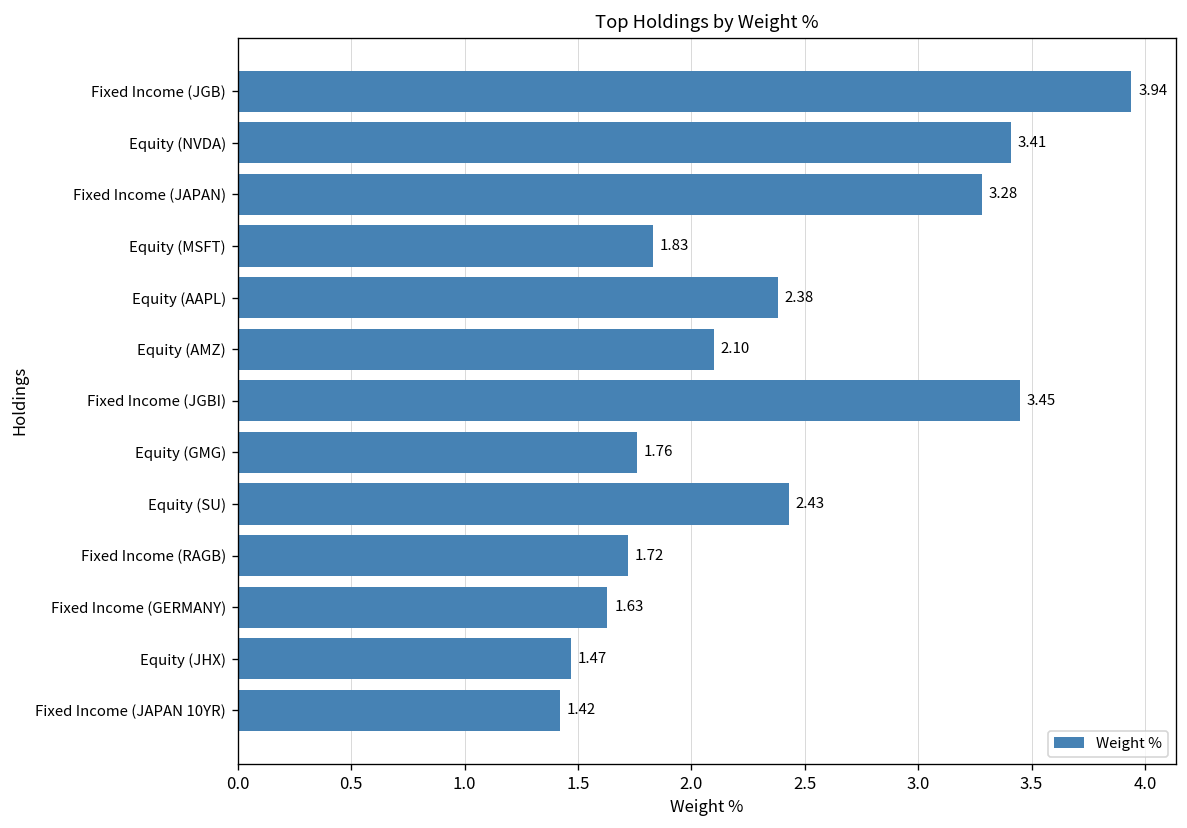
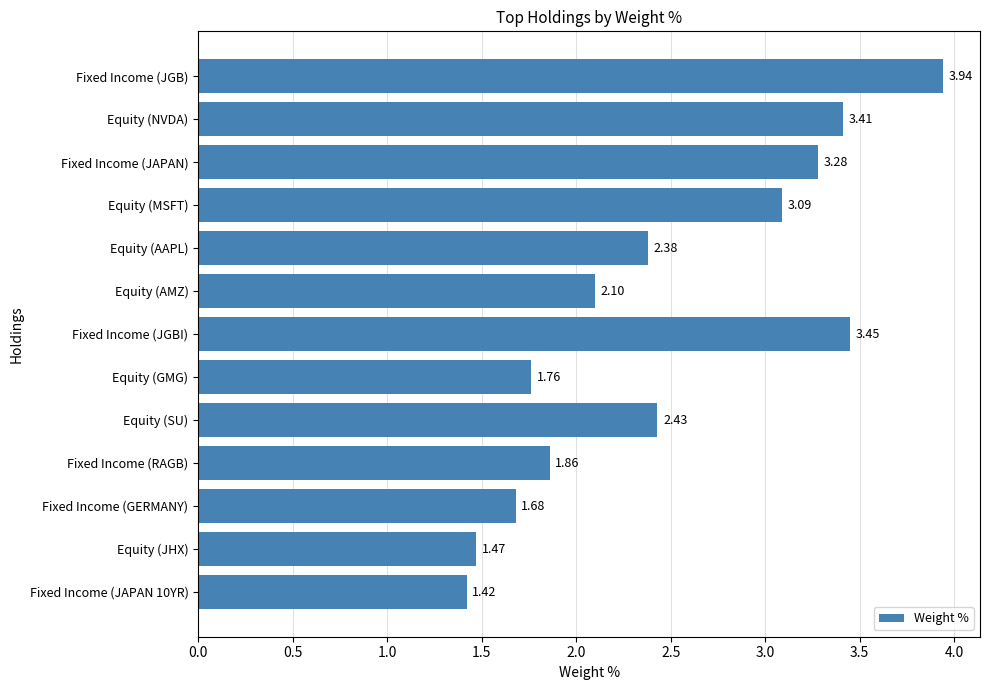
  {
    "Fixed Income (JGB)": 3.94,
    "Equity (NVDA)": 3.41,
    "Fixed Income (JAPAN)": 3.28,
-   "Equity (MSFT)": 1.83,
+   "Equity (MSFT)": 3.09,
    "Equity (AAPL)": 2.38,
    "Equity (AMZ)": 2.10,
    "Fixed Income (JGBI)": 3.45,
    "Equity (GMG)": 1.76,
    "Equity (SU)": 2.43,
-   "Fixed Income (RAGB)": 1.72,
-   "Fixed Income (GERMANY)": 1.63,
+   "Fixed Income (RAGB)": 1.86,
+   "Fixed Income (GERMANY)": 1.68,
    "Equity (JHX)": 1.47,
    "Fixed Income (JAPAN 10YR)": 1.42
  }
